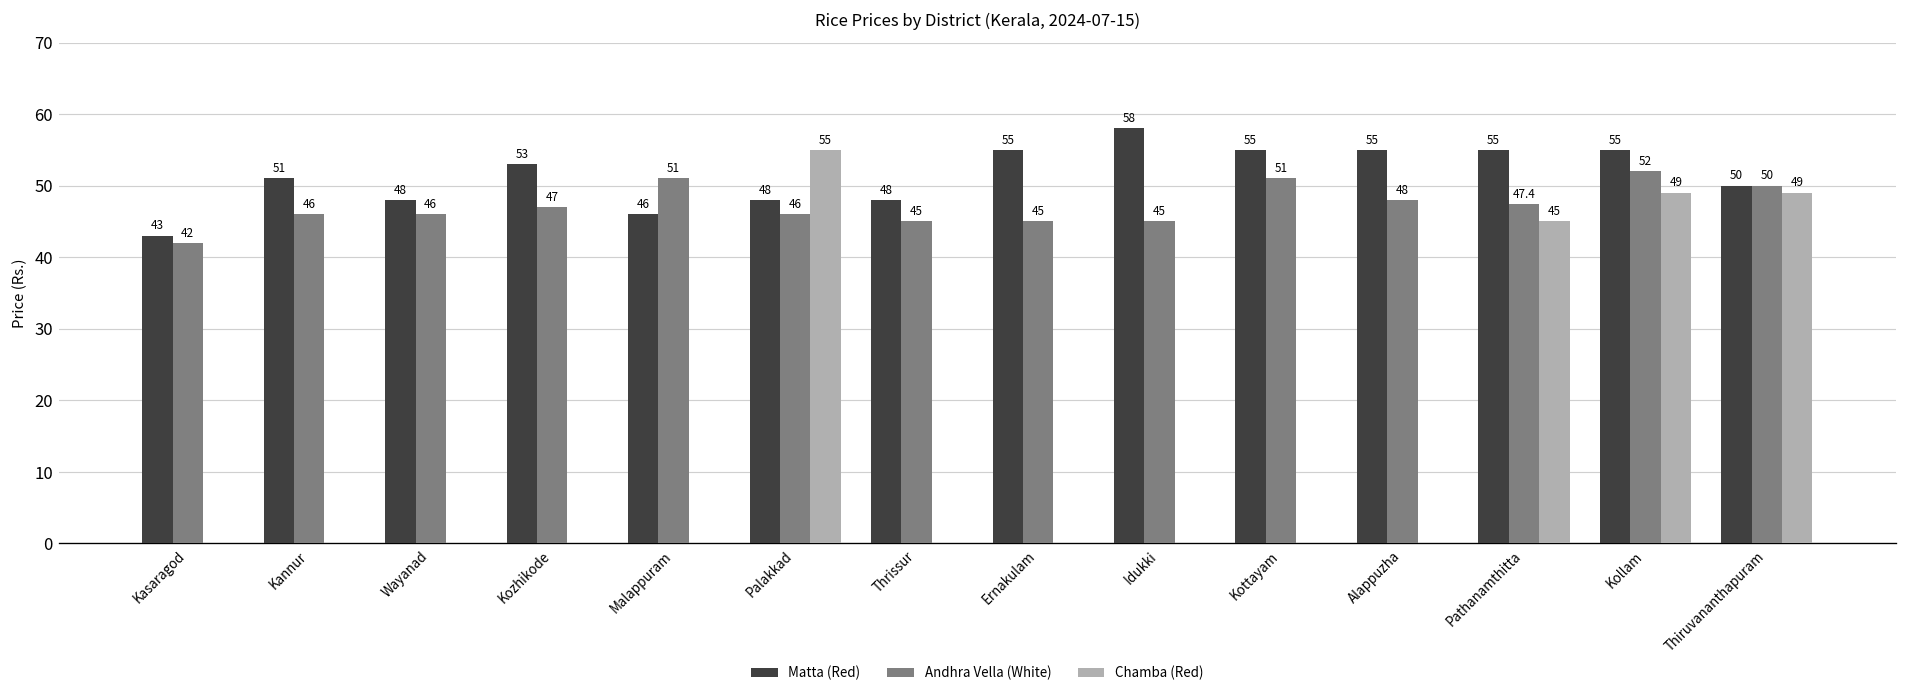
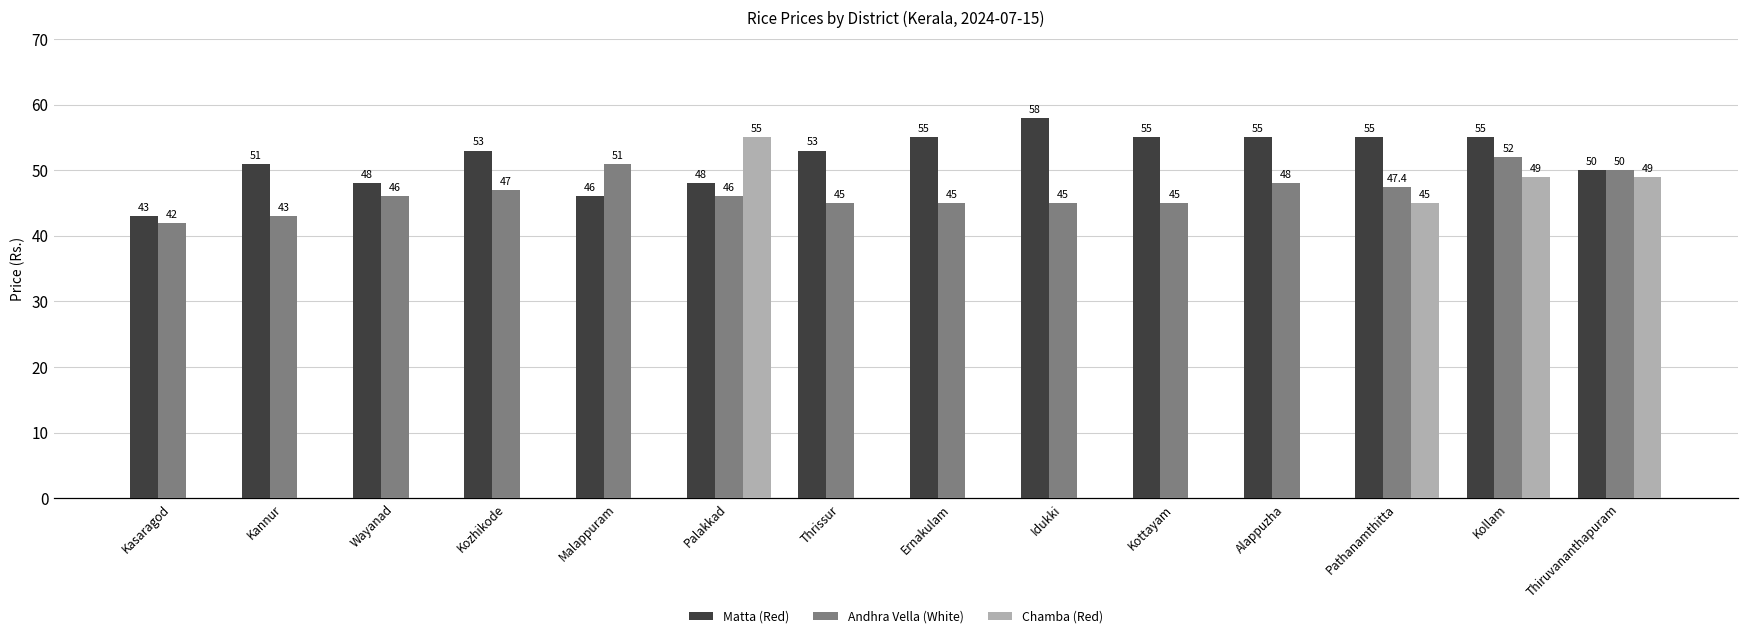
  {
    "Matta (Red)": {
      "Kasaragod": 43,
      "Kannur": 51,
      "Wayanad": 48,
      "Kozhikode": 53,
      "Malappuram": 46,
      "Palakkad": 48,
-     "Thrissur": 48,
+     "Thrissur": 53,
      "Ernakulam": 55,
      "Idukki": 58,
      "Kottayam": 55,
      "Alappuzha": 55,
      "Pathanamthitta": 55,
      "Kollam": 55,
      "Thiruvananthapuram": 50
    },
    "Andhra Vella (White)": {
      "Kasaragod": 42,
-     "Kannur": 46,
+     "Kannur": 43,
      "Wayanad": 46,
      "Kozhikode": 47,
      "Malappuram": 51,
      "Palakkad": 46,
      "Thrissur": 45,
      "Ernakulam": 45,
      "Idukki": 45,
-     "Kottayam": 51,
+     "Kottayam": 45,
      "Alappuzha": 48,
      "Pathanamthitta": 47.4,
      "Kollam": 52,
      "Thiruvananthapuram": 50
    },
    "Chamba (Red)": {
      "Palakkad": 55,
      "Pathanamthitta": 45,
      "Kollam": 49,
      "Thiruvananthapuram": 49
    }
  }
